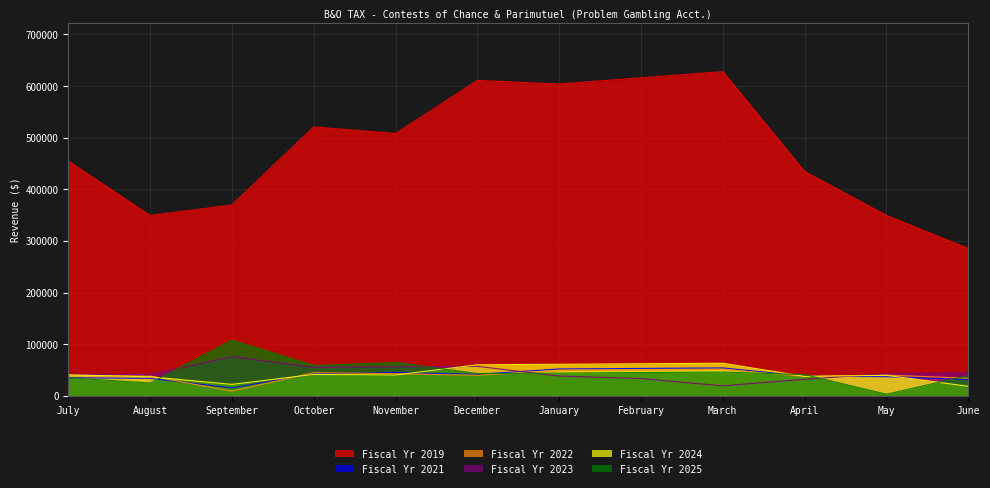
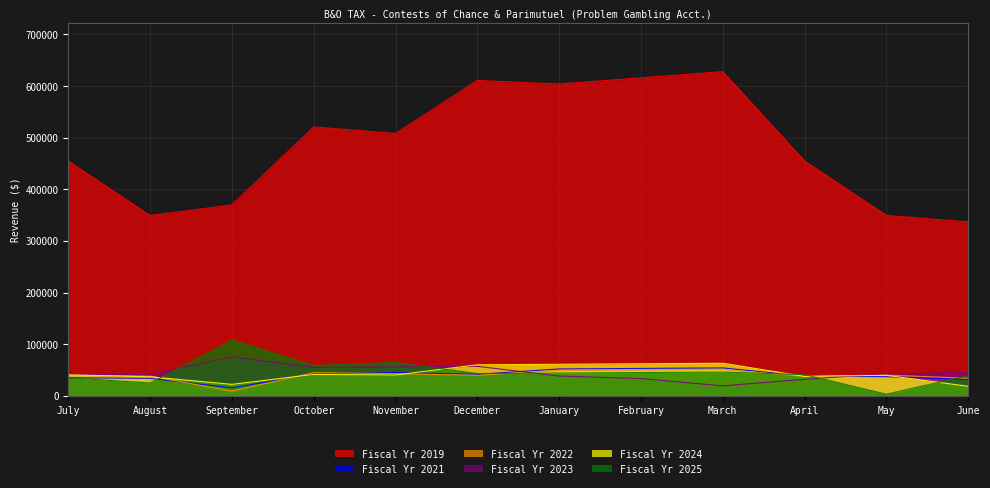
  {
    "Fiscal Yr 2019": {
      "July": 450000,
      "August": 350000,
      "September": 370000,
      "October": 520000,
      "November": 510000,
      "December": 610000,
      "January": 600000,
      "February": 620000,
      "March": 630000,
-     "April": 430000,
+     "April": 450000,
      "May": 350000,
-     "June": 290000
+     "June": 340000
    },
    "Fiscal Yr 2021": {
      "September": 20000
    },
    "Fiscal Yr 2022": {
      "September": 10000
    },
    "Fiscal Yr 2023": {
      "September": 80000,
      "November": 60000,
      "January": 40000,
      "February": 30000,
      "March": 20000,
      "April": 30000,
      "June": 50000
    },
    "Fiscal Yr 2024": {
      "September": 20000,
      "January": 60000,
      "February": 60000,
      "March": 60000,
      "June": 20000
    },
    "Fiscal Yr 2025": {
      "August": 20000,
      "September": 110000,
      "November": 60000,
      "January": 40000,
      "February": 50000,
      "March": 50000,
      "May": 0,
      "June": 40000
    }
  }
